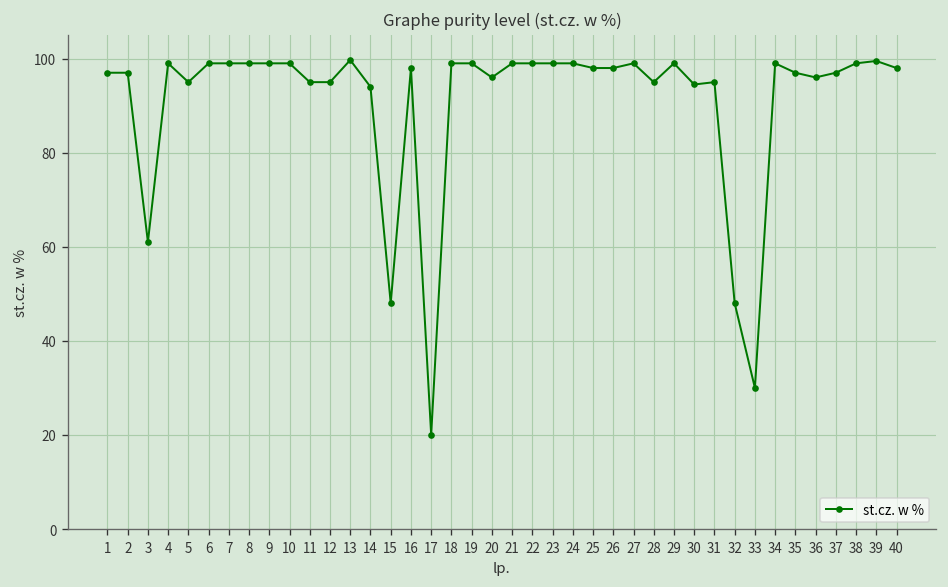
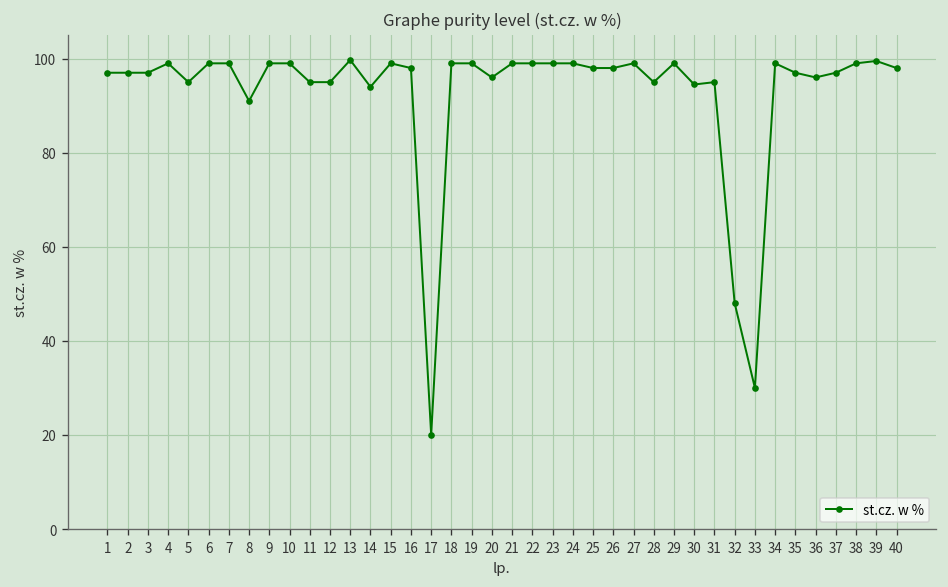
  {
    "1": 97,
    "2": 97,
-   "3": 61,
+   "3": 97,
    "4": 99,
    "5": 95,
    "6": 99,
    "7": 99,
-   "8": 99,
+   "8": 91,
    "9": 99,
    "10": 99,
    "11": 95,
    "12": 95,
    "13": 100,
    "14": 94,
-   "15": 48,
+   "15": 99,
    "16": 98,
    "17": 20,
    "18": 99,
    "19": 99,
    "20": 96,
    "21": 99,
    "22": 99,
    "23": 99,
    "24": 99,
    "25": 98,
    "26": 98,
    "27": 99,
    "28": 95,
    "29": 99,
    "30": 95,
    "31": 95,
    "32": 48,
    "33": 30,
    "34": 99,
    "35": 97,
    "36": 96,
    "37": 97,
    "38": 99,
    "39": 100,
    "40": 98
  }
